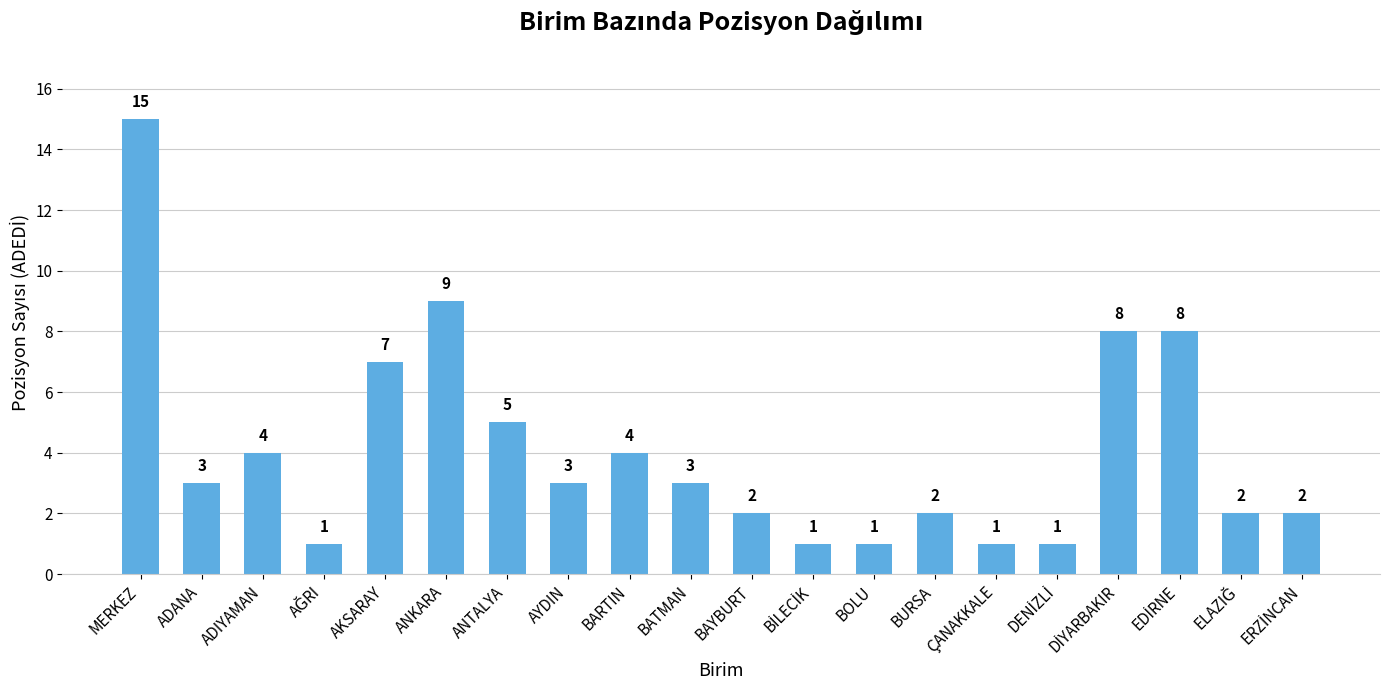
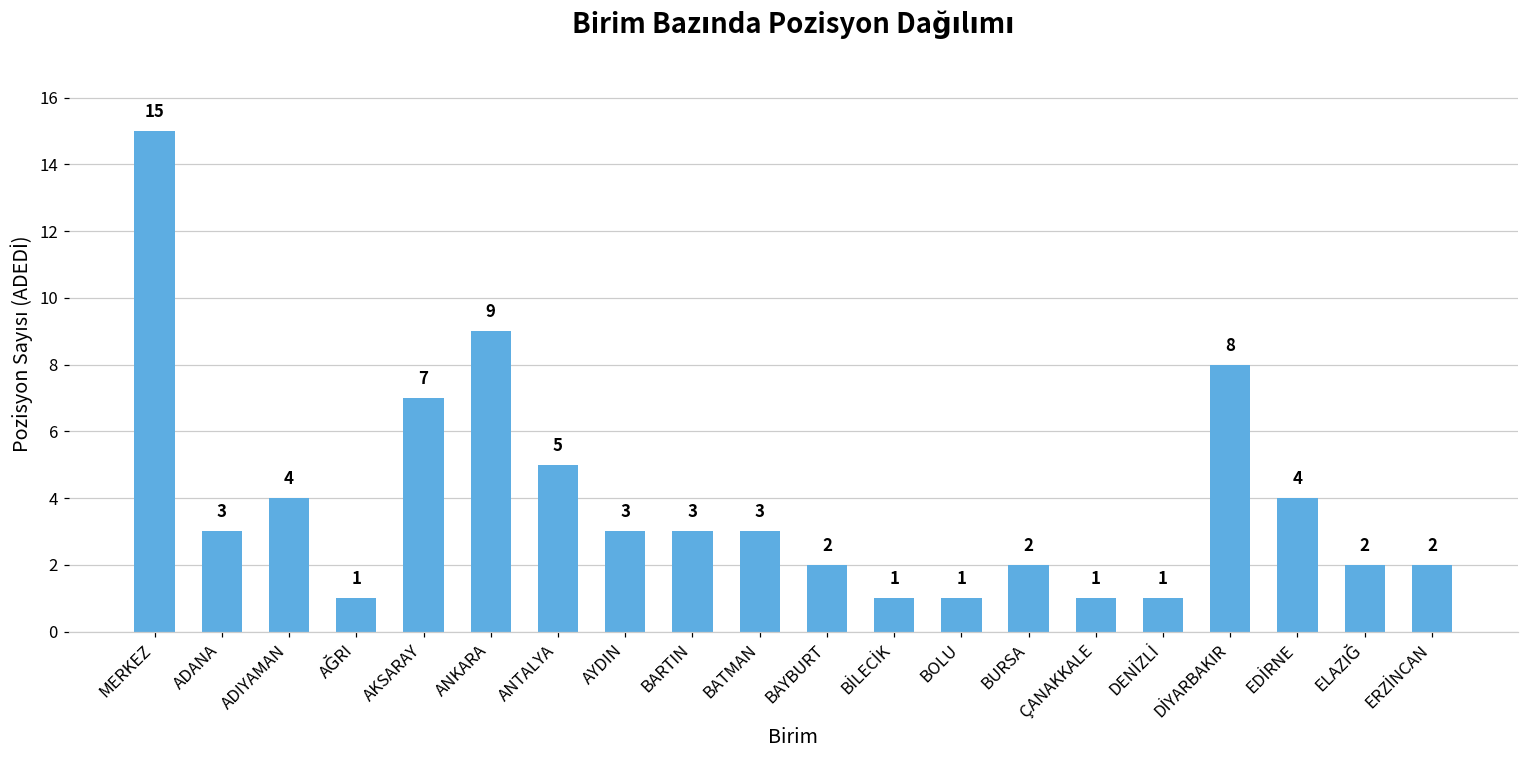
  {
    "MERKEZ": 15,
    "ADANA": 3,
    "ADIYAMAN": 4,
    "AĞRI": 1,
    "AKSARAY": 7,
    "ANKARA": 9,
    "ANTALYA": 5,
    "AYDIN": 3,
-   "BARTIN": 4,
+   "BARTIN": 3,
    "BATMAN": 3,
    "BAYBURT": 2,
    "BİLECİK": 1,
    "BOLU": 1,
    "BURSA": 2,
    "ÇANAKKALE": 1,
    "DENİZLİ": 1,
    "DİYARBAKIR": 8,
-   "EDİRNE": 8,
+   "EDİRNE": 4,
    "ELAZIĞ": 2,
    "ERZİNCAN": 2
  }
